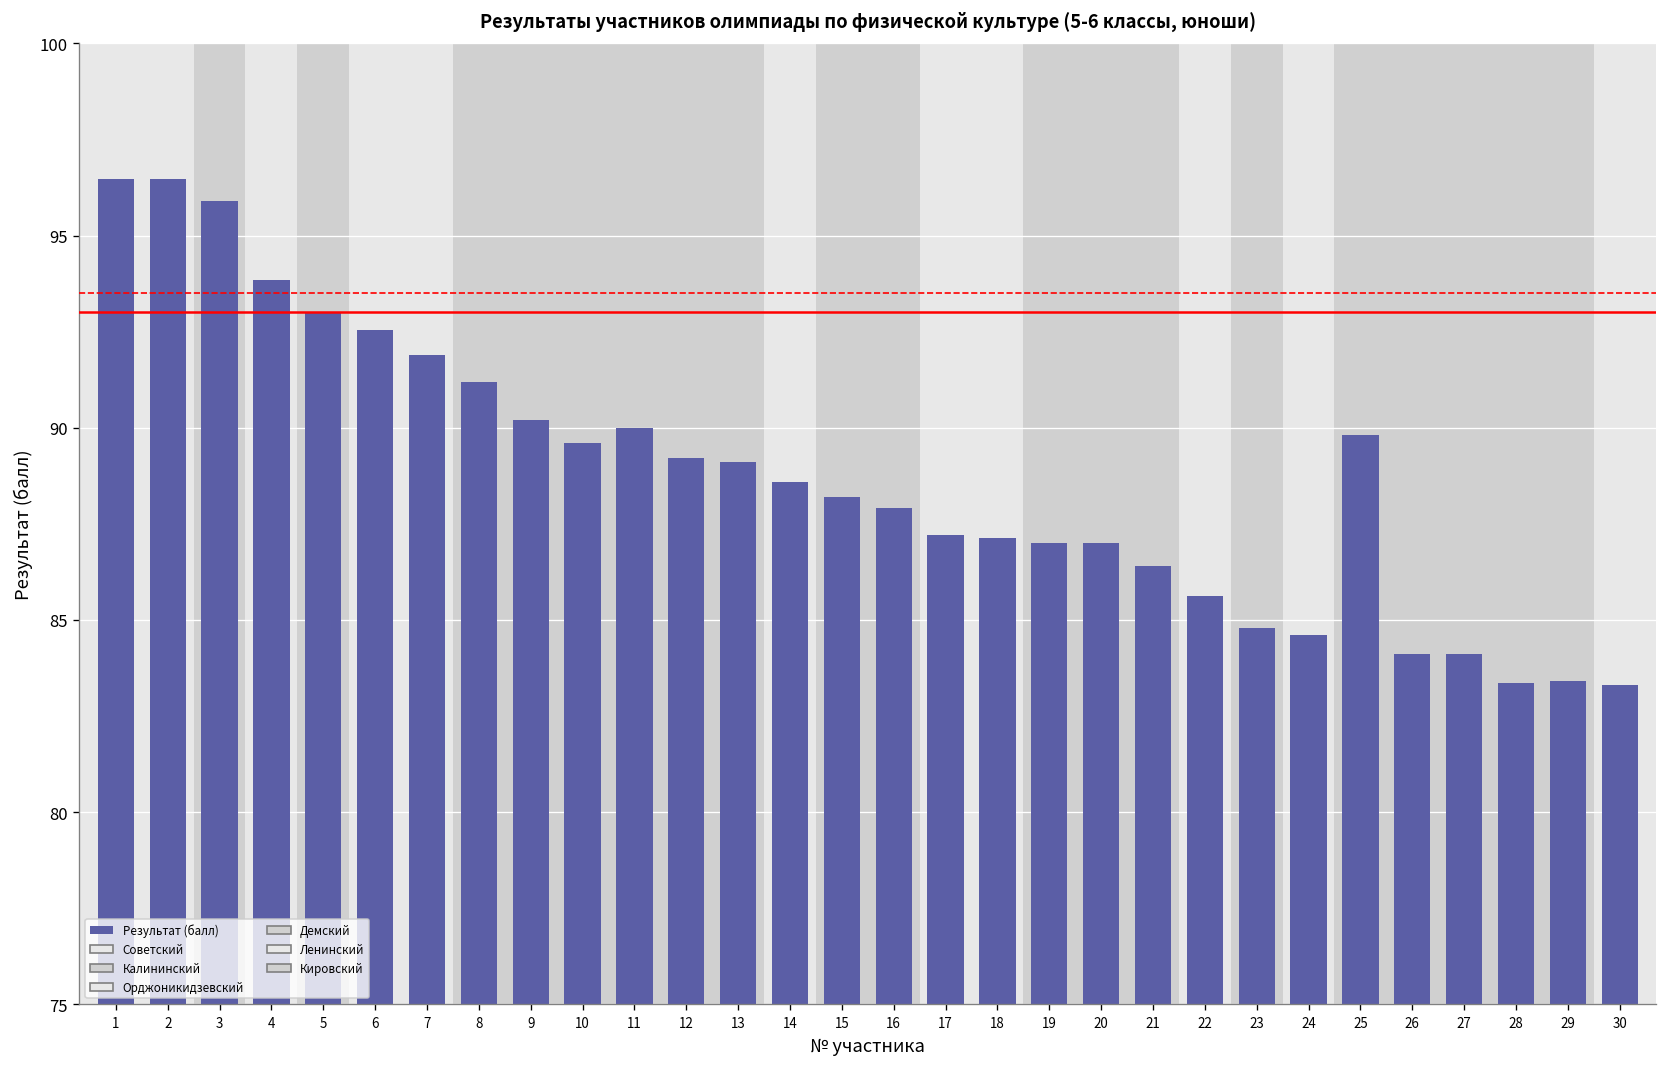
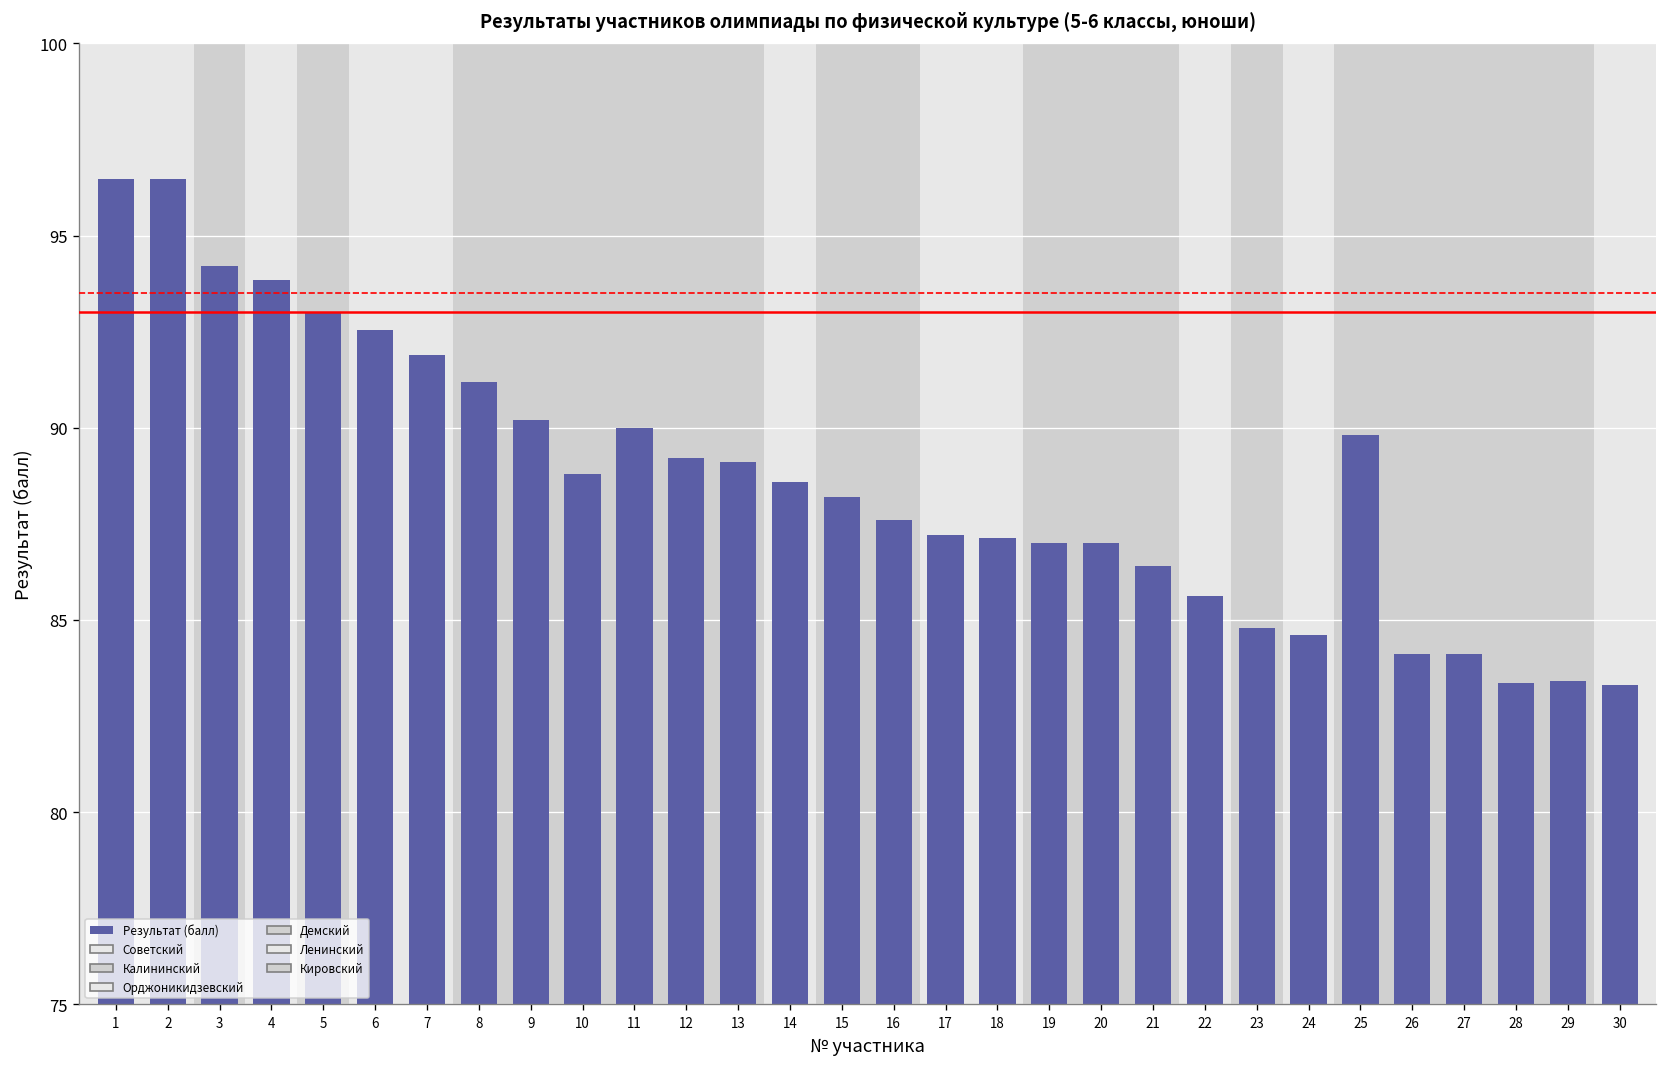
  {
    "1": 96.5,
    "2": 96.5,
-   "3": 95.9,
+   "3": 94.2,
    "4": 93.9,
    "5": 93.0,
    "6": 92.5,
    "7": 91.9,
    "8": 91.2,
    "9": 90.2,
-   "10": 89.6,
+   "10": 88.8,
    "11": 90.0,
    "12": 89.2,
    "13": 89.1,
    "14": 88.6,
    "15": 88.2,
-   "16": 87.9,
+   "16": 87.6,
    "17": 87.2,
    "18": 87.1,
    "19": 87.0,
    "20": 87.0,
    "21": 86.4,
    "22": 85.6,
    "23": 84.8,
    "24": 84.6,
    "25": 89.8,
    "26": 84.1,
    "27": 84.1,
    "28": 83.4,
    "29": 83.4,
    "30": 83.3
  }
